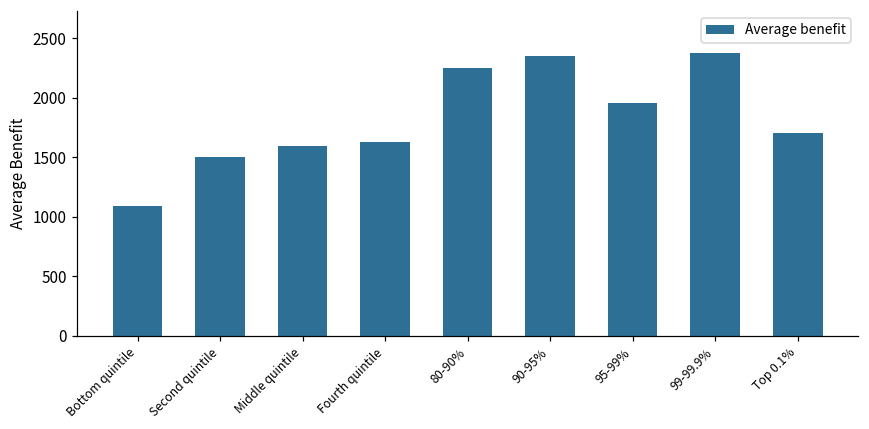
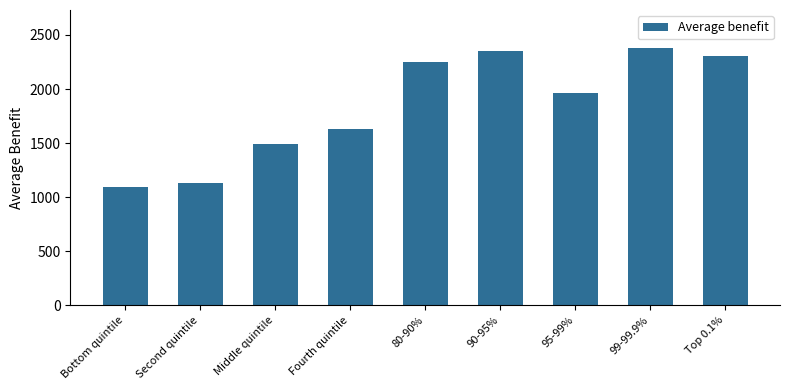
  {
    "Bottom quintile": 1090,
-   "Second quintile": 1510,
-   "Middle quintile": 1600,
+   "Second quintile": 1130,
+   "Middle quintile": 1500,
    "Fourth quintile": 1630,
    "80-90%": 2250,
    "90-95%": 2360,
    "95-99%": 1960,
    "99-99.9%": 2380,
-   "Top 0.1%": 1710
+   "Top 0.1%": 2310
  }
